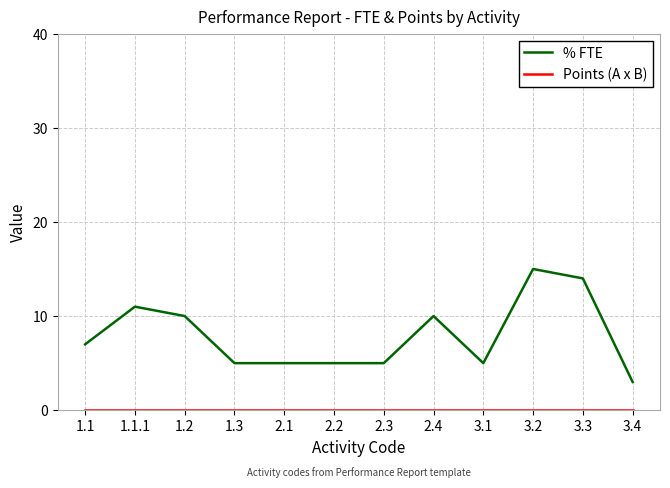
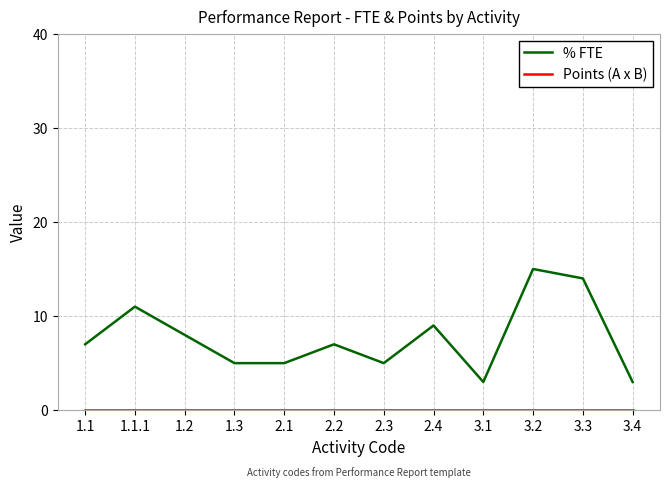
  {
    "% FTE": {
      "1.1": 7,
      "1.1.1": 11,
-     "1.2": 10,
+     "1.2": 8,
      "1.3": 5,
      "2.1": 5,
-     "2.2": 5,
+     "2.2": 7,
      "2.3": 5,
-     "2.4": 10,
-     "3.1": 5,
+     "2.4": 9,
+     "3.1": 3,
      "3.2": 15,
      "3.3": 14,
      "3.4": 3
    },
    "Points (A x B)": {
      "1.1": 0,
      "1.1.1": 0,
      "1.2": 0,
      "1.3": 0,
      "2.1": 0,
      "2.2": 0,
      "2.3": 0,
      "2.4": 0,
      "3.1": 0,
      "3.2": 0,
      "3.3": 0,
      "3.4": 0
    }
  }
